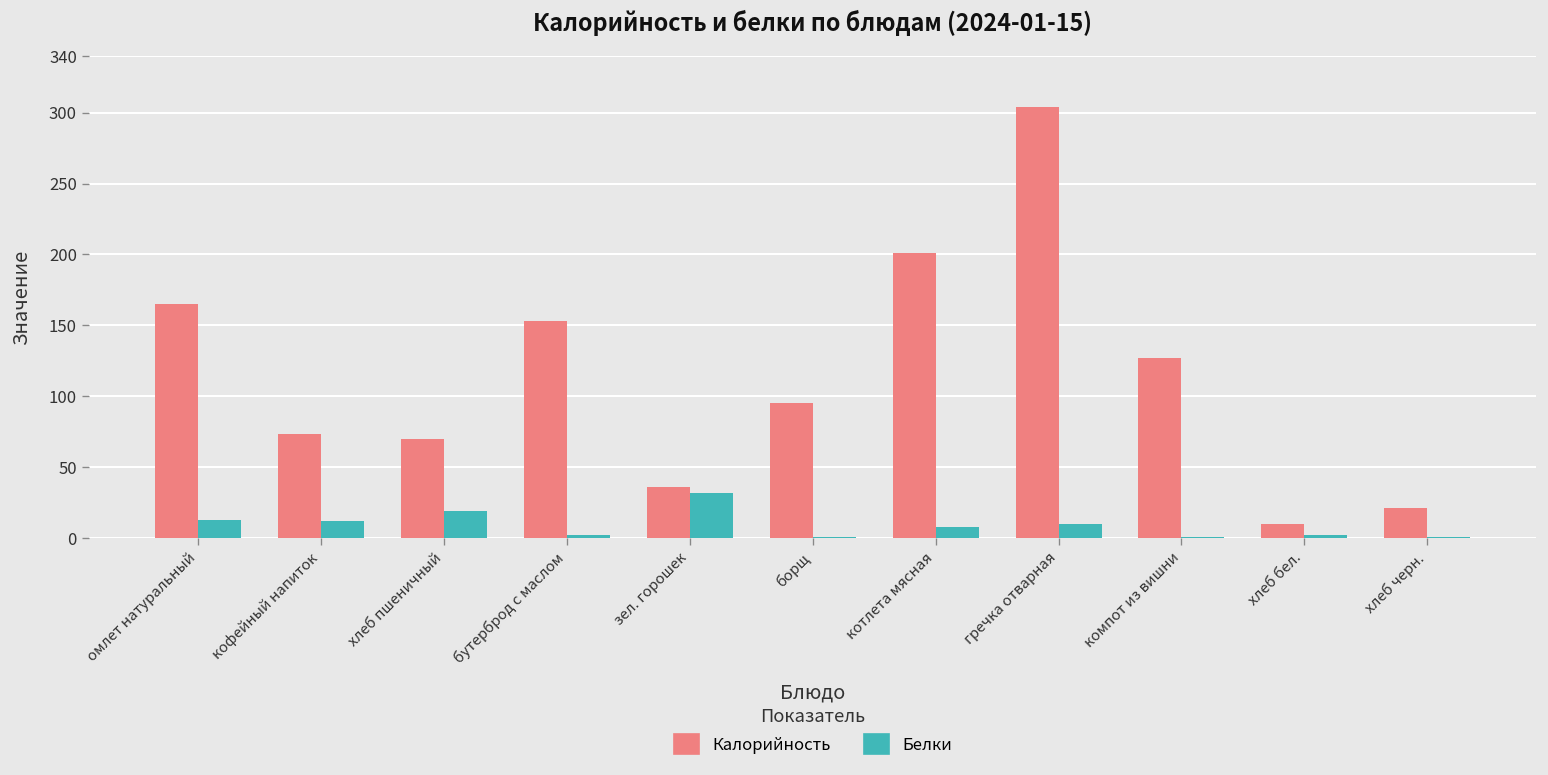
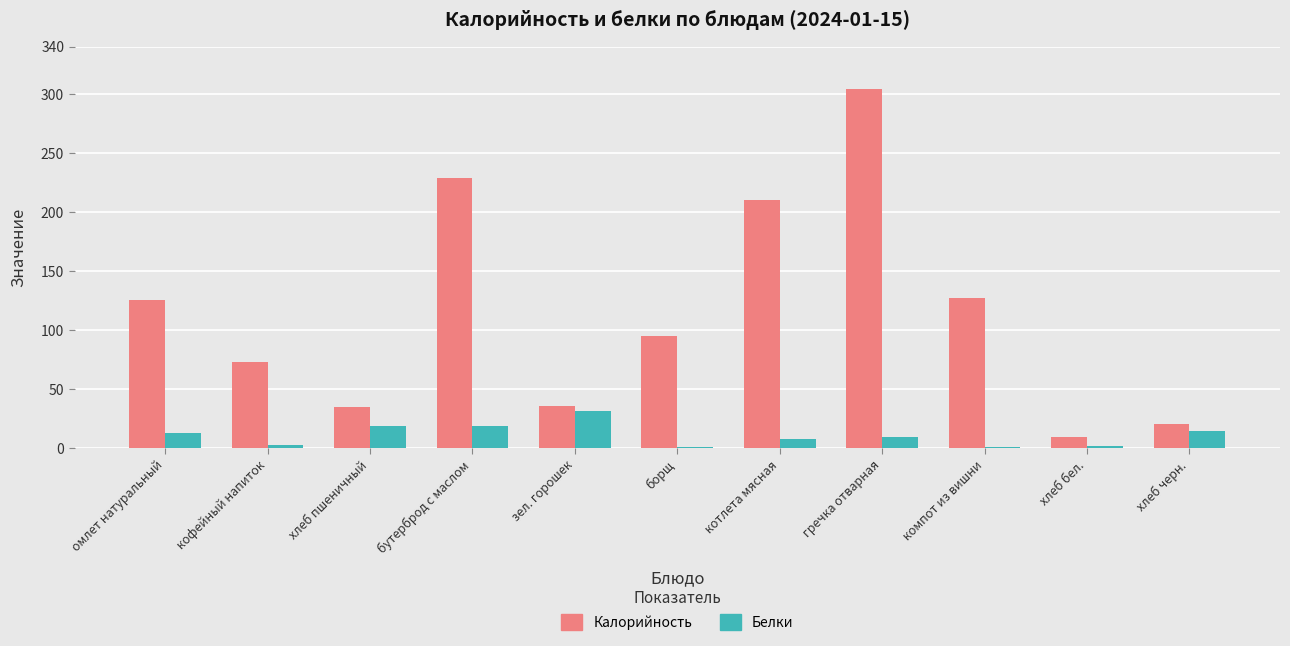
  {
    "Калорийность": {
-     "омлет натуральный": 165,
+     "омлет натуральный": 126,
      "кофейный напиток": 73,
-     "хлеб пшеничный": 70,
-     "бутерброд с маслом": 153,
+     "хлеб пшеничный": 35,
+     "бутерброд с маслом": 229,
      "зел. горошек": 36,
      "борщ": 95,
-     "котлета мясная": 201,
+     "котлета мясная": 210,
      "гречка отварная": 304,
      "компот из вишни": 127,
      "хлеб бел.": 10,
      "хлеб черн.": 21
    },
    "Белки": {
      "омлет натуральный": 13,
-     "кофейный напиток": 12,
+     "кофейный напиток": 3,
      "хлеб пшеничный": 19,
-     "бутерброд с маслом": 2,
+     "бутерброд с маслом": 19,
      "зел. горошек": 32,
      "котлета мясная": 8,
      "гречка отварная": 10,
-     "хлеб черн.": 1
+     "хлеб черн.": 15
    }
  }
